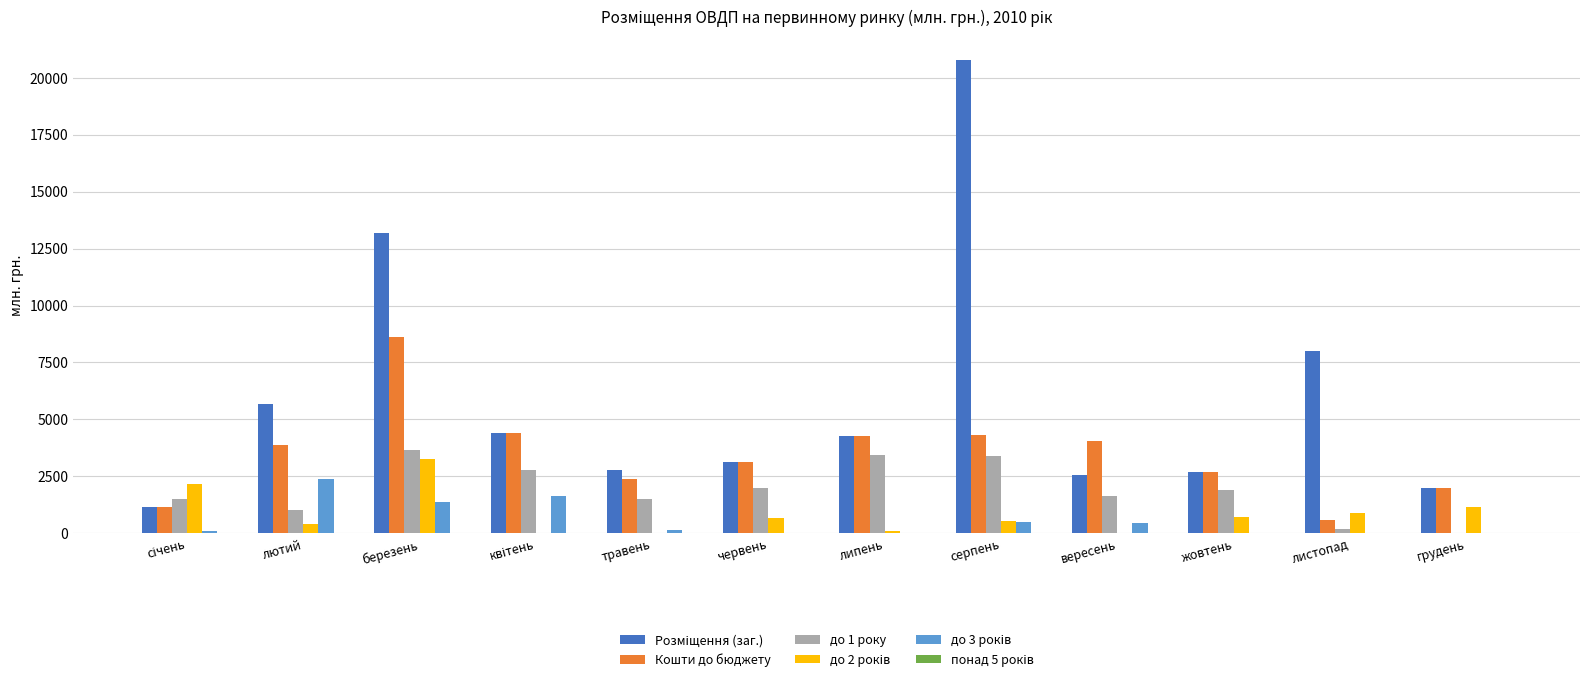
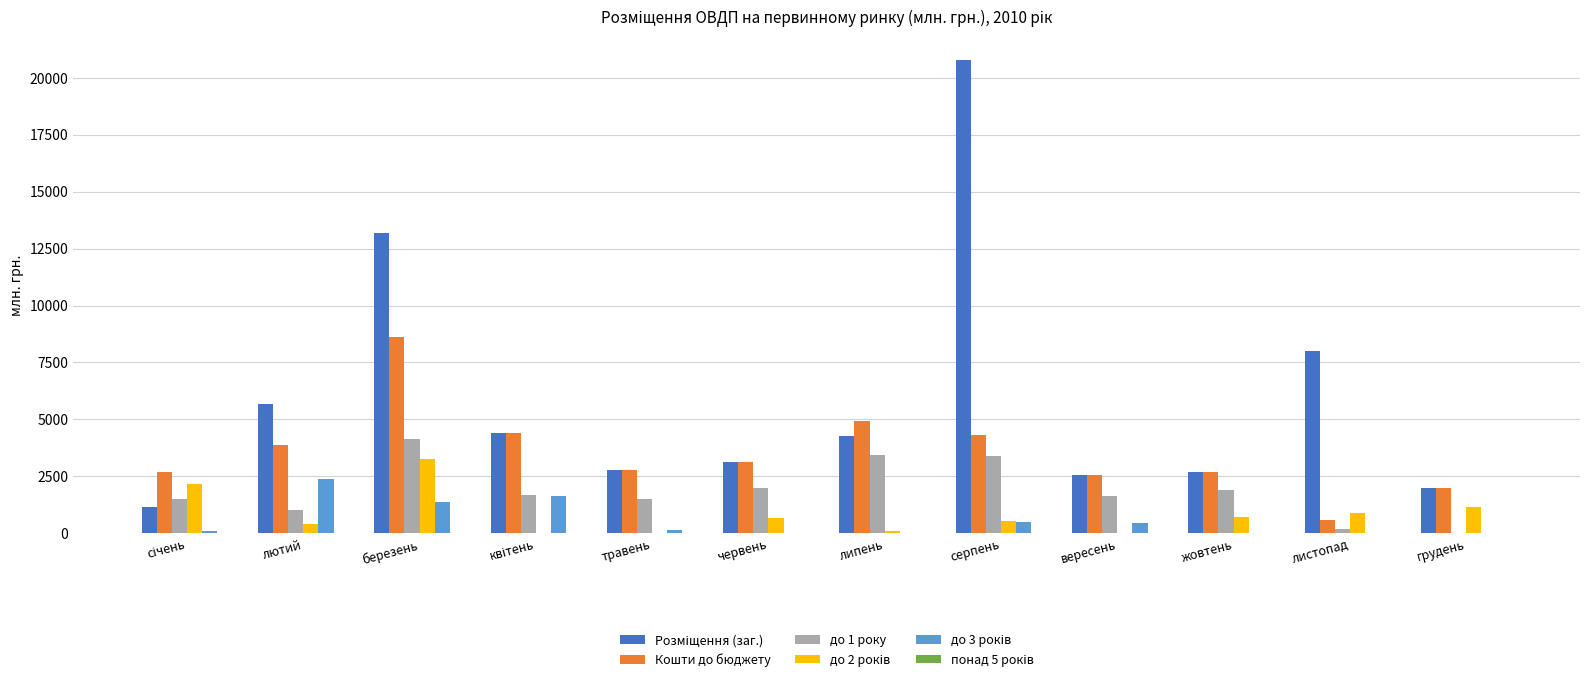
  {
    "Кошти до бюджету": {
-     "січень": 1200,
+     "січень": 2700,
      "лютий": 3900,
      "березень": 8600,
      "квітень": 4400,
-     "травень": 2400,
+     "травень": 2800,
      "червень": 3100,
-     "липень": 4300,
+     "липень": 4900,
      "серпень": 4300,
-     "вересень": 4000,
+     "вересень": 2600,
      "жовтень": 2700,
      "листопад": 600,
      "грудень": 2000
    },
    "до 1 року": {
      "січень": 1500,
      "лютий": 1000,
-     "березень": 3600,
-     "квітень": 2800,
+     "березень": 4100,
+     "квітень": 1700,
      "травень": 1500,
      "червень": 2000,
      "липень": 3400,
      "серпень": 3400,
      "вересень": 1600,
      "жовтень": 1900,
      "листопад": 200,
      "грудень": 0
    },
    "до 2 років": {
      "січень": 2200,
      "лютий": 400,
      "березень": 3300,
      "червень": 700,
      "серпень": 500,
      "жовтень": 700,
      "листопад": 900,
      "грудень": 1200
    },
    "понад 5 років": {
      "січень": 0,
      "лютий": 0,
      "березень": 0,
      "квітень": 0,
      "травень": 0,
      "червень": 0,
      "липень": 0,
      "серпень": 0,
      "вересень": 0,
      "жовтень": 0,
      "листопад": 0,
      "грудень": 0
    }
  }
